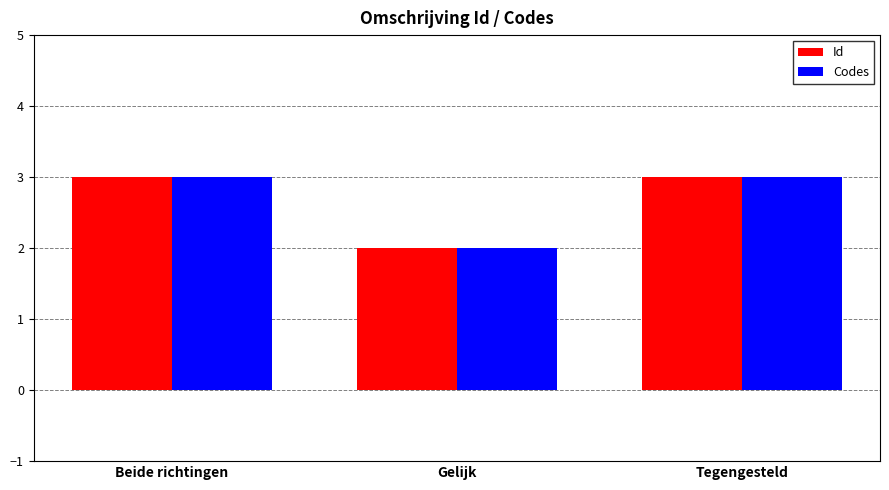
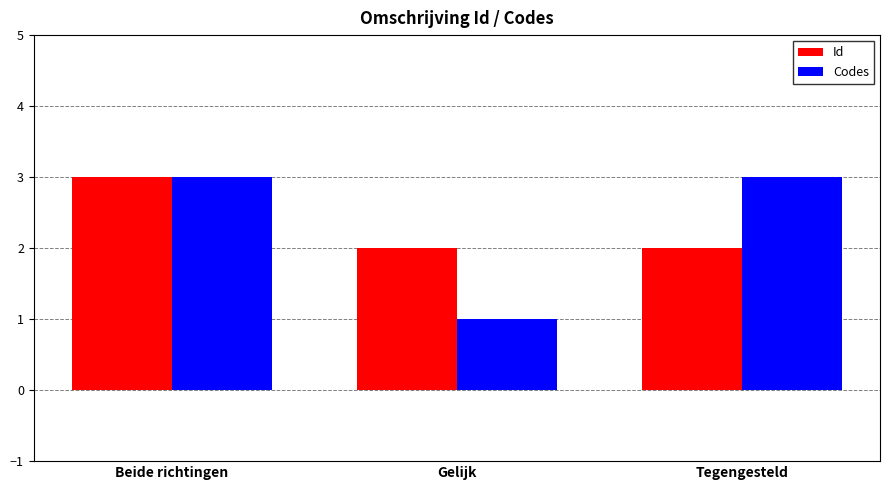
  {
    "Id": {
      "Beide richtingen": 3,
      "Gelijk": 2,
-     "Tegengesteld": 3
+     "Tegengesteld": 2
    },
    "Codes": {
      "Beide richtingen": 3,
-     "Gelijk": 2,
+     "Gelijk": 1,
      "Tegengesteld": 3
    }
  }
